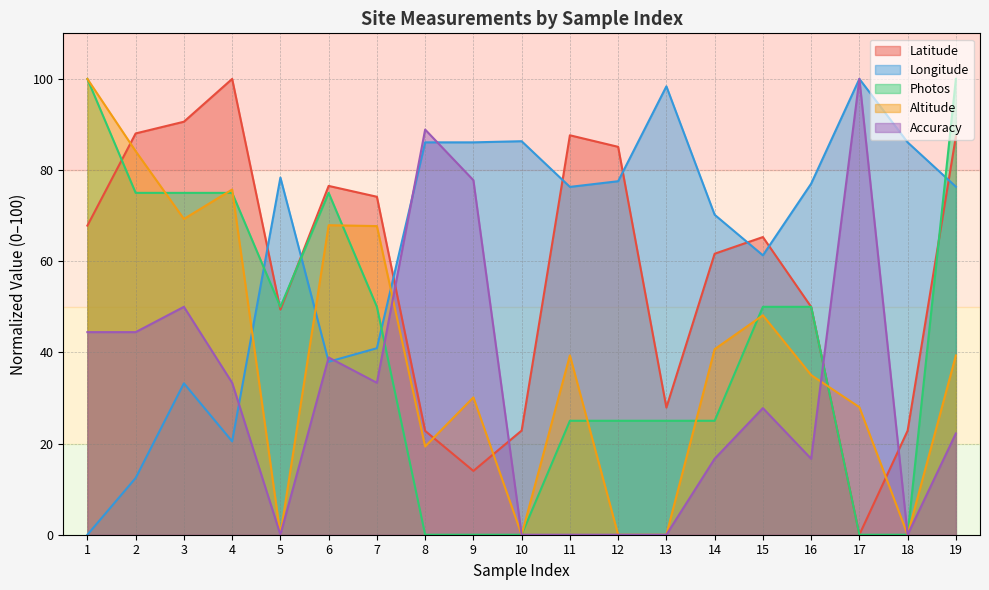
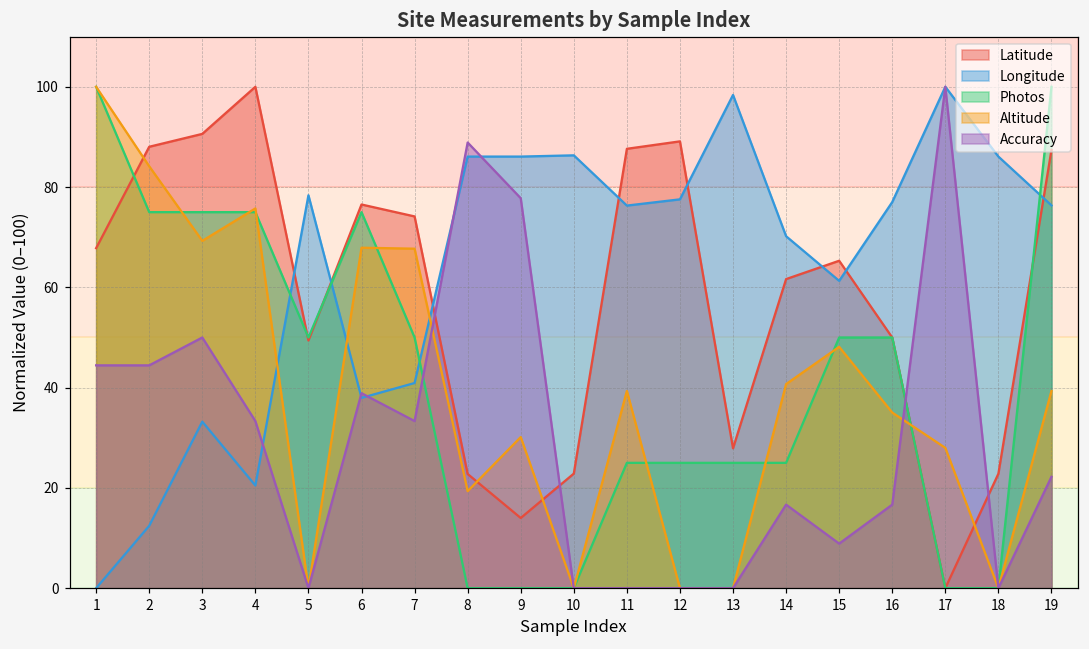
  {
    "Latitude": {
      "1": 68,
      "2": 88,
      "3": 91,
      "4": 100,
      "5": 49,
      "6": 77,
      "7": 74,
      "8": 23,
      "9": 14,
      "10": 23,
      "11": 88,
-     "12": 85,
+     "12": 89,
      "13": 28,
      "14": 62,
      "15": 65,
      "18": 23
    },
    "Longitude": {
      "1": 0,
      "2": 12,
      "3": 33,
      "4": 20,
      "5": 78,
      "6": 38,
      "7": 41,
      "8": 86,
      "9": 86,
      "10": 86,
      "11": 76,
      "12": 78,
      "13": 98,
      "14": 70,
      "15": 61,
      "16": 77,
      "18": 86,
      "19": 76
    },
    "Photos": {
      "2": 75,
      "3": 75,
      "4": 75,
      "5": 50,
      "6": 75,
      "7": 50,
      "8": 0,
      "9": 0,
      "11": 25,
      "12": 25,
      "13": 25,
      "14": 25,
      "15": 50
    },
    "Altitude": {
      "2": 84,
      "3": 69,
      "4": 76,
      "6": 68,
      "7": 68,
      "8": 19,
      "9": 30,
      "11": 39,
      "14": 41,
      "15": 48,
      "16": 35,
      "17": 28,
      "19": 39
    },
    "Accuracy": {
      "1": 44,
      "2": 44,
      "3": 50,
      "4": 33,
      "6": 39,
      "7": 33,
      "8": 89,
      "9": 78,
      "11": 0,
      "14": 17,
-     "15": 28,
+     "15": 9,
      "16": 17,
      "19": 22
    }
  }
